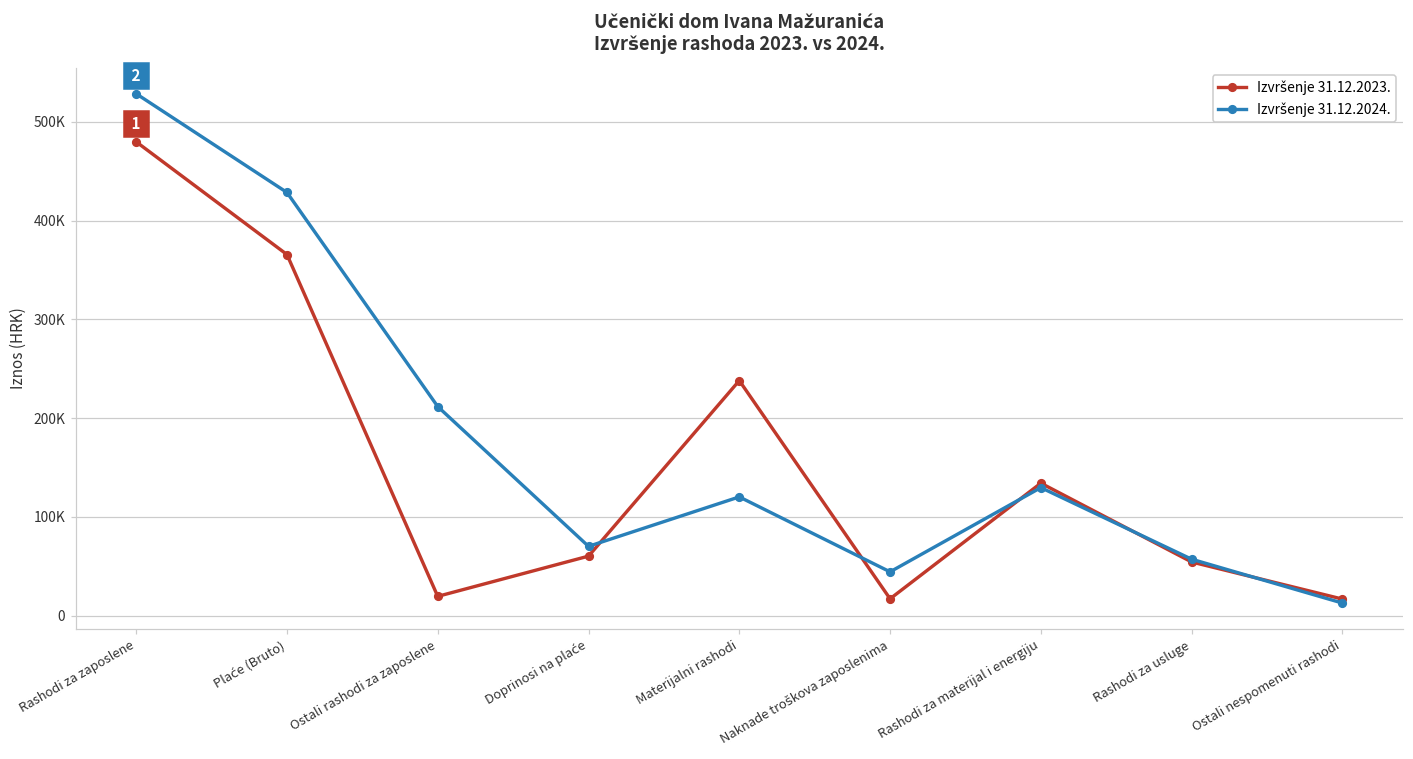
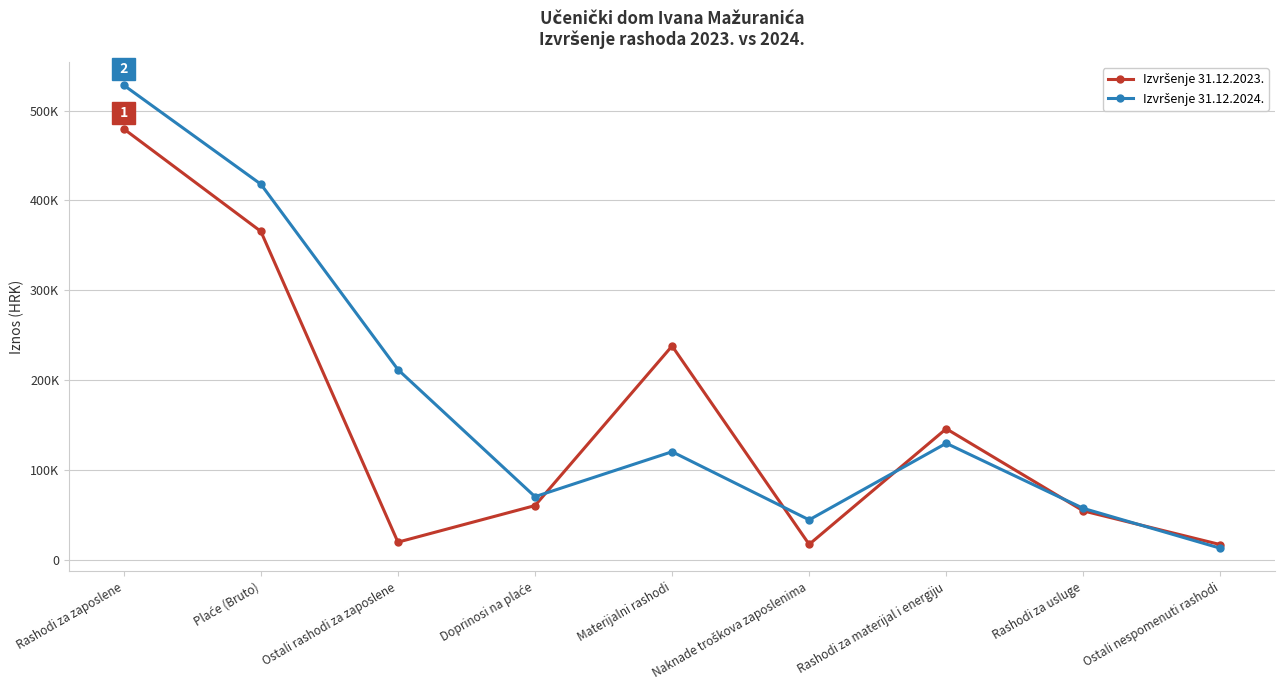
  {
    "Izvršenje 31.12.2023.": {
      "Plaće (Bruto)": 370000,
      "Ostali rashodi za zaposlene": 20000,
      "Doprinosi na plaće": 60000,
      "Materijalni rashodi": 240000,
      "Naknade troškova zaposlenima": 20000,
-     "Rashodi za materijal i energiju": 130000,
+     "Rashodi za materijal i energiju": 150000,
      "Ostali nespomenuti rashodi": 20000
    },
    "Izvršenje 31.12.2024.": {
-     "Plaće (Bruto)": 430000,
+     "Plaće (Bruto)": 420000,
      "Ostali rashodi za zaposlene": 210000,
      "Doprinosi na plaće": 70000,
      "Materijalni rashodi": 120000,
      "Naknade troškova zaposlenima": 40000,
      "Rashodi za materijal i energiju": 130000,
      "Ostali nespomenuti rashodi": 10000
    }
  }
